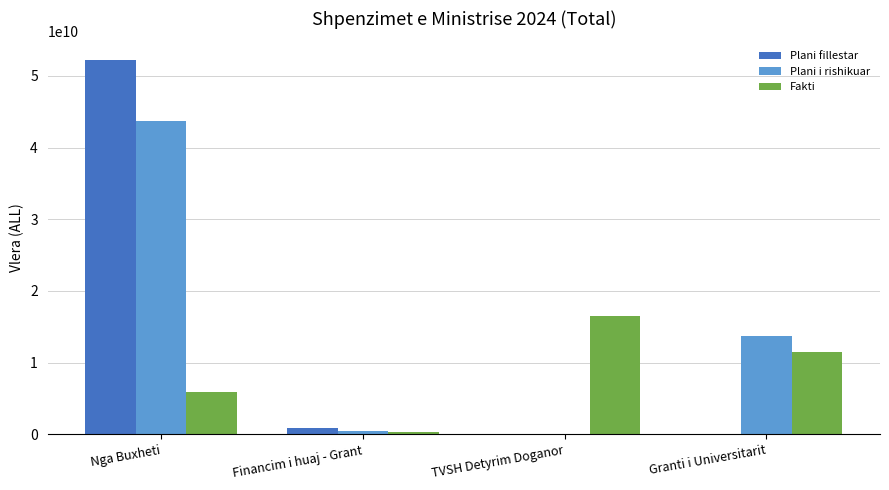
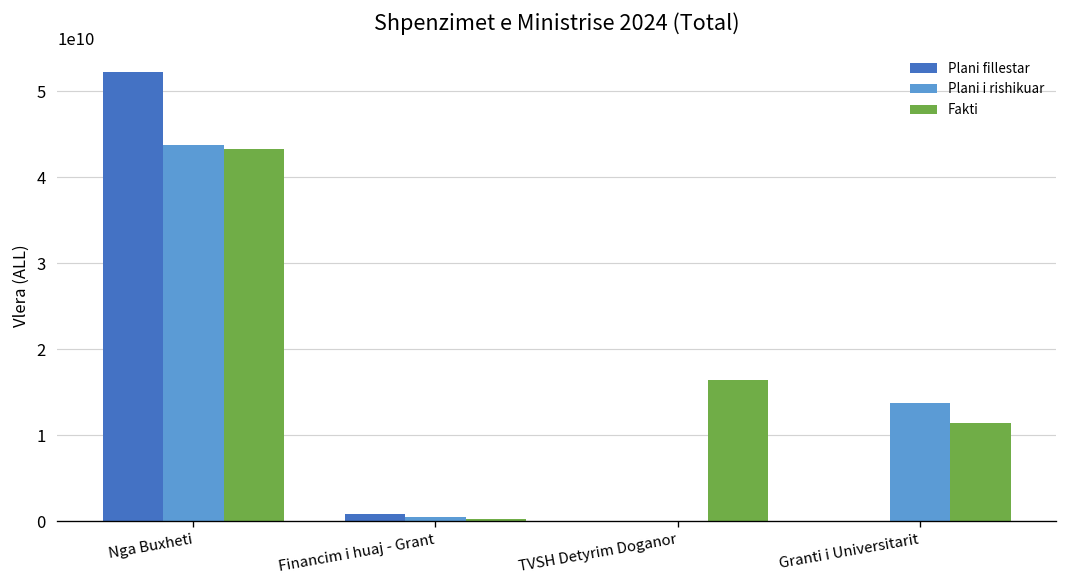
  {
    "Fakti": {
-     "Nga Buxheti": 6000000000,
+     "Nga Buxheti": 43000000000,
      "TVSH Detyrim Doganor": 16000000000,
      "Granti i Universitarit": 11000000000
    }
  }
